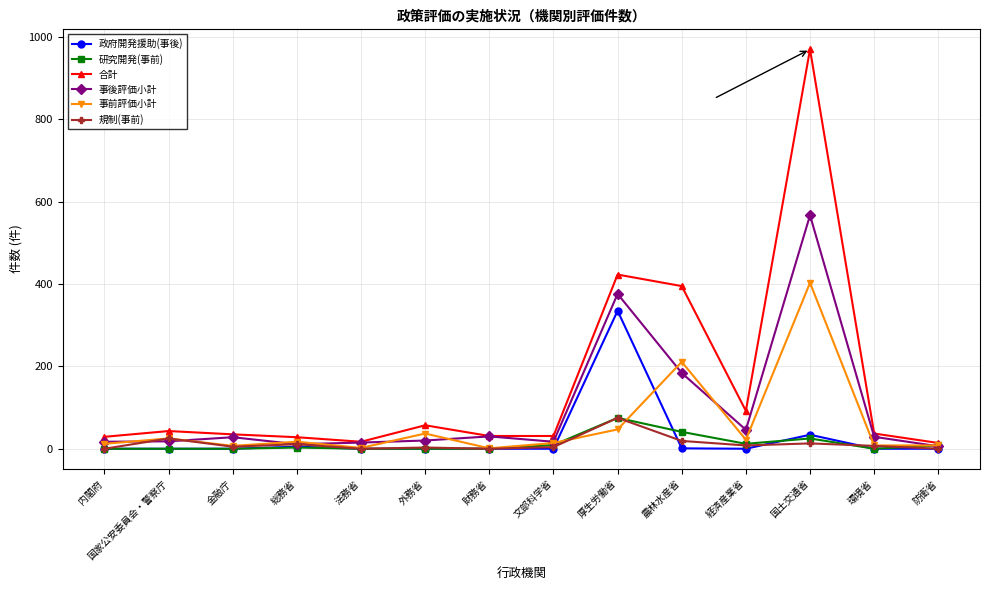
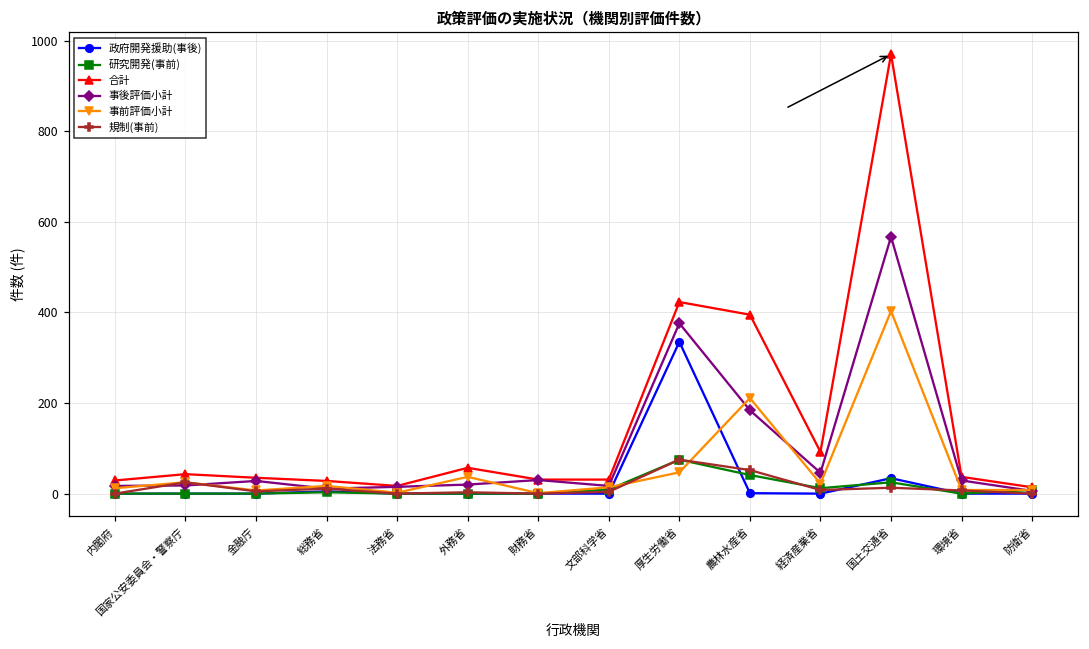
  {
    "政府開発援助(事後)": {
      "厚生労働省": 340,
      "農林水産省": 0,
      "経済産業省": 0,
      "国土交通省": 30
    },
    "研究開発(事前)": {
      "農林水産省": 40,
      "国土交通省": 30
    },
    "合計": {
      "内閣府": 30,
      "国家公安委員会・警察庁": 40,
      "金融庁": 40,
      "総務省": 30,
      "外務省": 60,
      "文部科学省": 30,
      "厚生労働省": 420,
      "農林水産省": 400,
      "経済産業省": 90,
      "国土交通省": 970,
      "環境省": 40
    },
    "事後評価小計": {
      "国家公安委員会・警察庁": 20,
      "金融庁": 30,
      "外務省": 20,
      "厚生労働省": 380,
      "農林水産省": 180,
      "経済産業省": 50,
      "国土交通省": 570,
      "環境省": 30
    },
    "事前評価小計": {
      "外務省": 40,
      "厚生労働省": 50,
      "農林水産省": 210,
      "経済産業省": 20,
      "国土交通省": 400
    },
    "規制(事前)": {
-     "農林水産省": 20,
+     "農林水産省": 50,
      "国土交通省": 10
    }
  }
